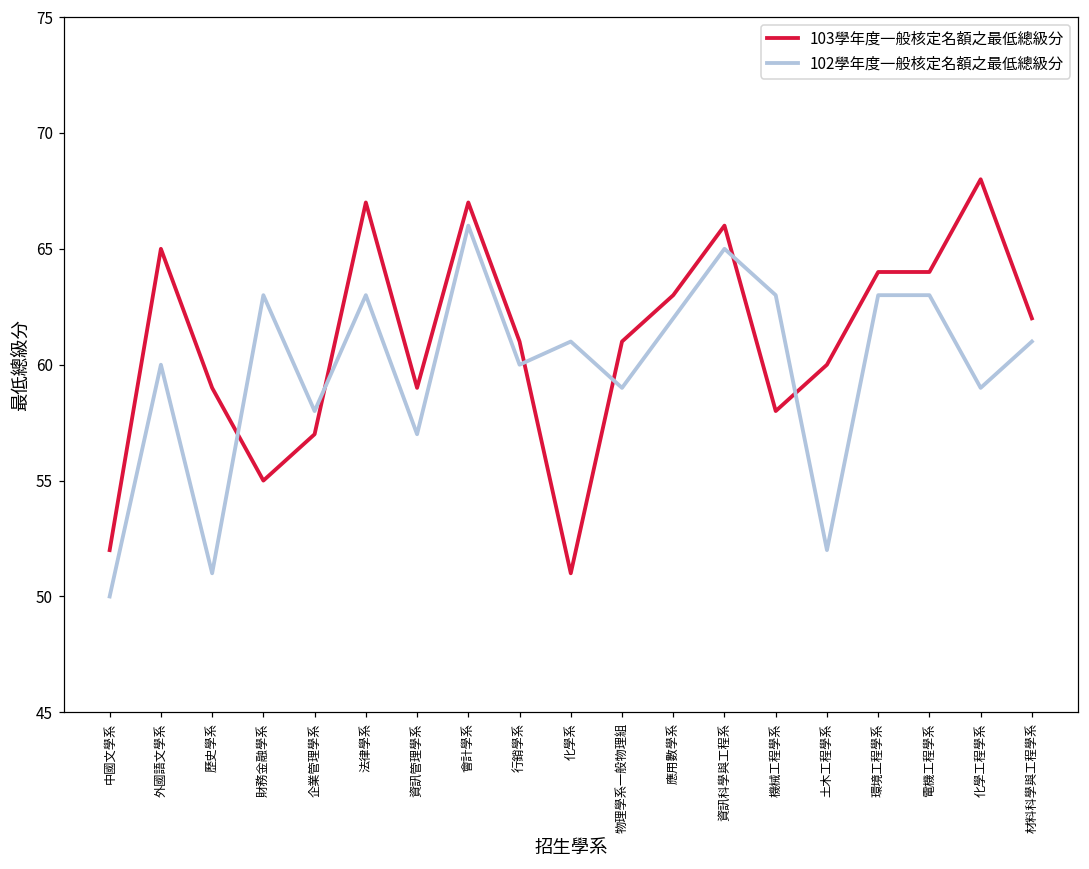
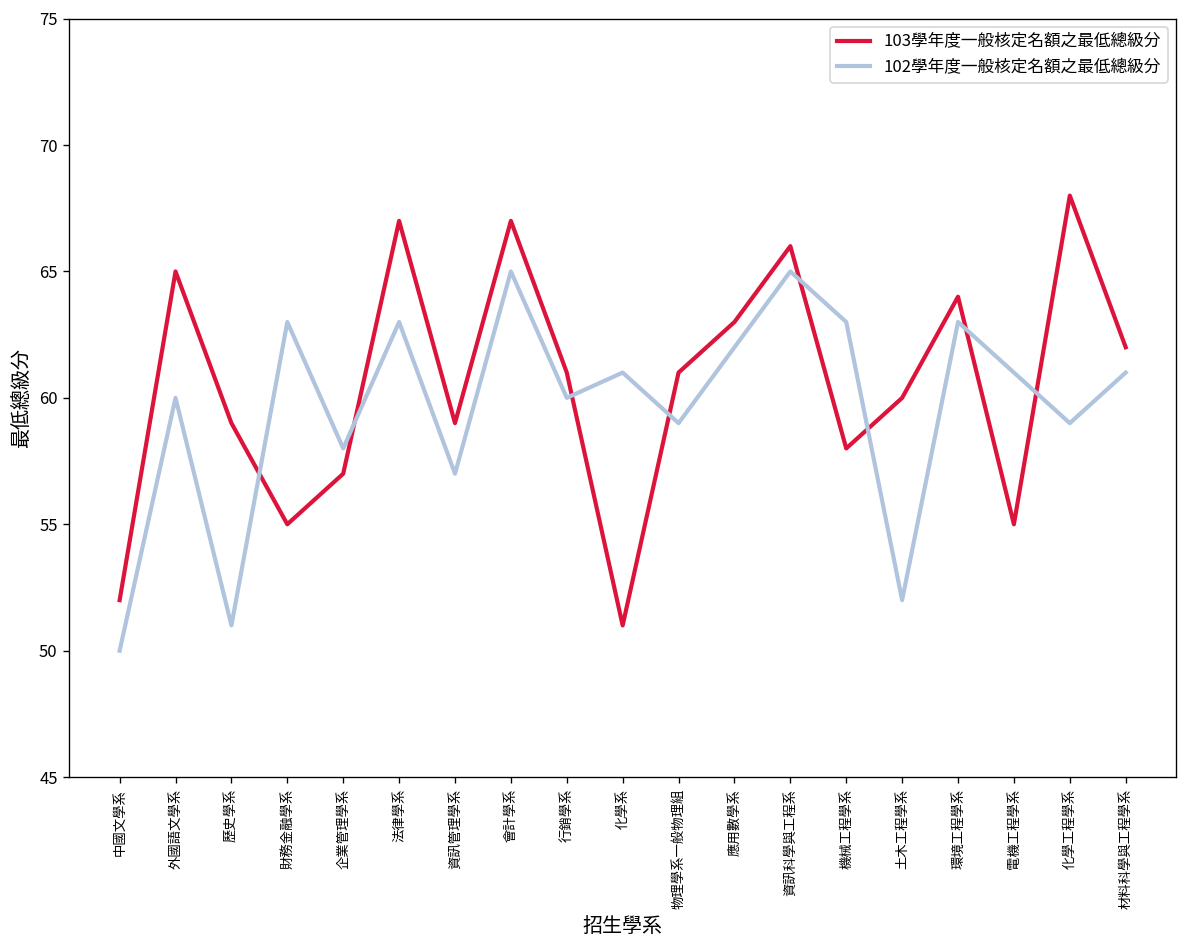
  {
    "103學年度一般核定名額之最低總級分": {
      "中國文學系": 52,
      "外國語文學系": 65,
      "歷史學系": 59,
      "財務金融學系": 55,
      "企業管理學系": 57,
      "法律學系": 67,
      "資訊管理學系": 59,
      "會計學系": 67,
      "行銷學系": 61,
      "化學系": 51,
      "物理學系一般物理組": 61,
      "應用數學系": 63,
      "資訊科學與工程系": 66,
      "機械工程學系": 58,
      "土木工程學系": 60,
      "環境工程學系": 64,
-     "電機工程學系": 64,
+     "電機工程學系": 55,
      "化學工程學系": 68,
      "材料科學與工程學系": 62
    },
    "102學年度一般核定名額之最低總級分": {
      "中國文學系": 50,
      "外國語文學系": 60,
      "歷史學系": 51,
      "財務金融學系": 63,
      "企業管理學系": 58,
      "法律學系": 63,
      "資訊管理學系": 57,
-     "會計學系": 66,
+     "會計學系": 65,
      "行銷學系": 60,
      "化學系": 61,
      "物理學系一般物理組": 59,
      "應用數學系": 62,
      "資訊科學與工程系": 65,
      "機械工程學系": 63,
      "土木工程學系": 52,
      "環境工程學系": 63,
-     "電機工程學系": 63,
+     "電機工程學系": 61,
      "化學工程學系": 59,
      "材料科學與工程學系": 61
    }
  }
